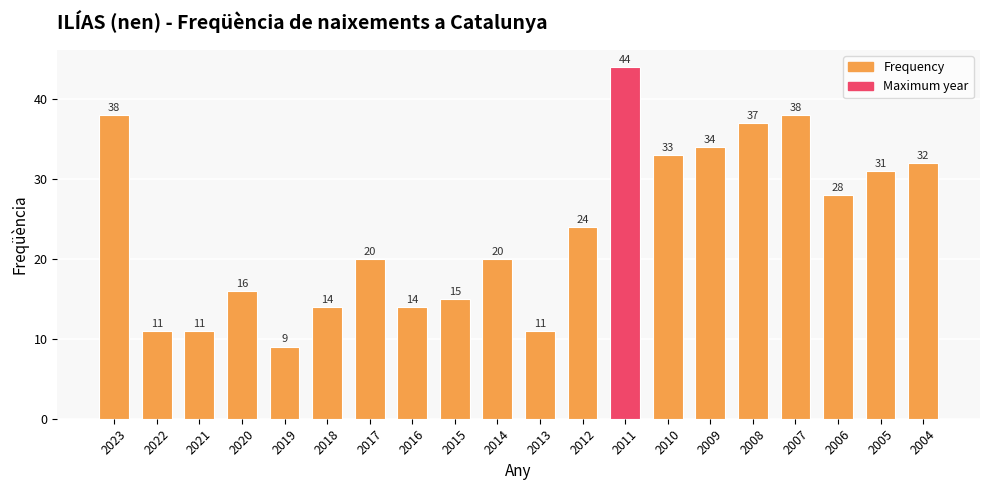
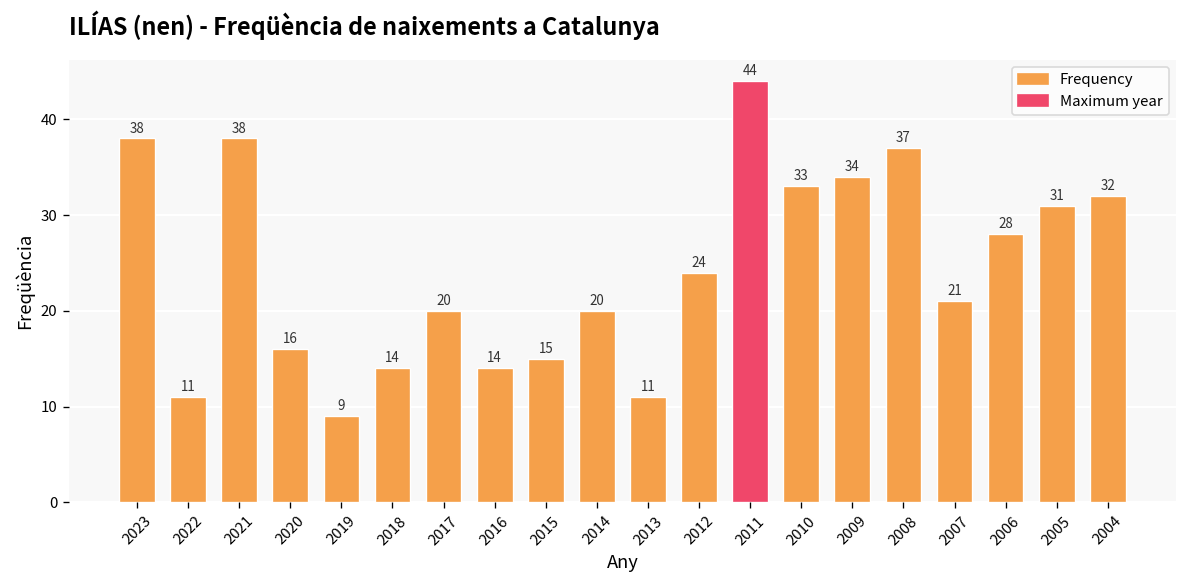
  {
    "2023": 38,
    "2022": 11,
-   "2021": 11,
+   "2021": 38,
    "2020": 16,
    "2019": 9,
    "2018": 14,
    "2017": 20,
    "2016": 14,
    "2015": 15,
    "2014": 20,
    "2013": 11,
    "2012": 24,
    "2011": 44,
    "2010": 33,
    "2009": 34,
    "2008": 37,
-   "2007": 38,
+   "2007": 21,
    "2006": 28,
    "2005": 31,
    "2004": 32
  }
